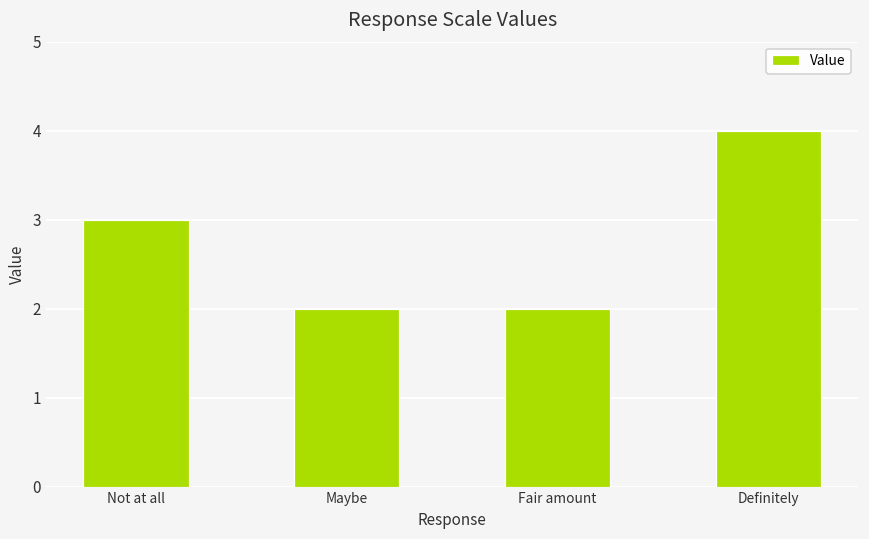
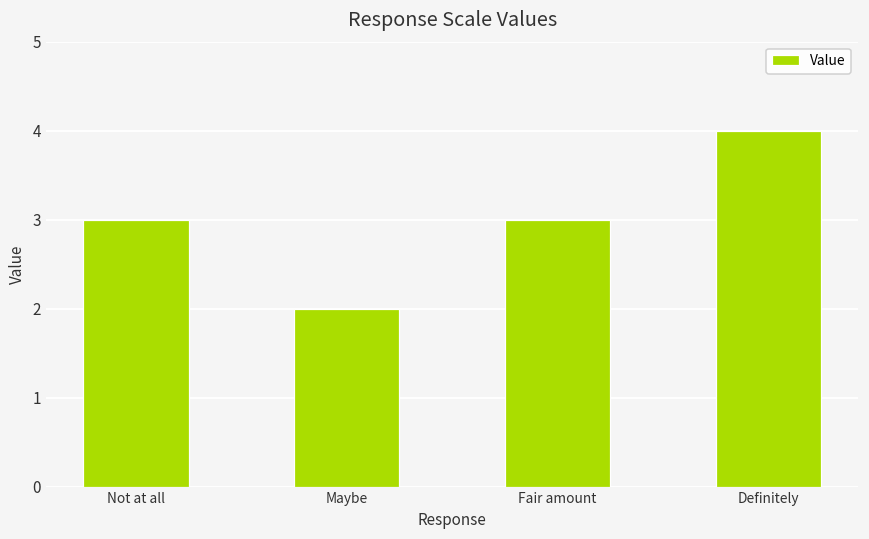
  {
    "Not at all": 3,
    "Maybe": 2,
-   "Fair amount": 2,
+   "Fair amount": 3,
    "Definitely": 4
  }
